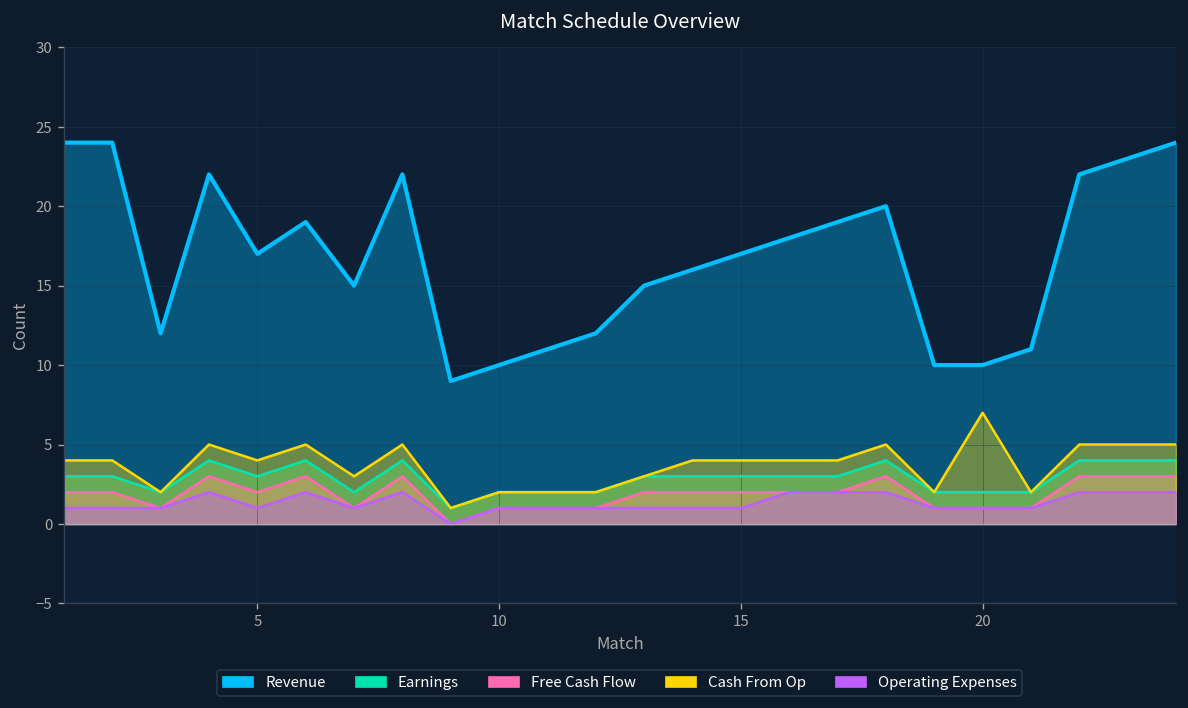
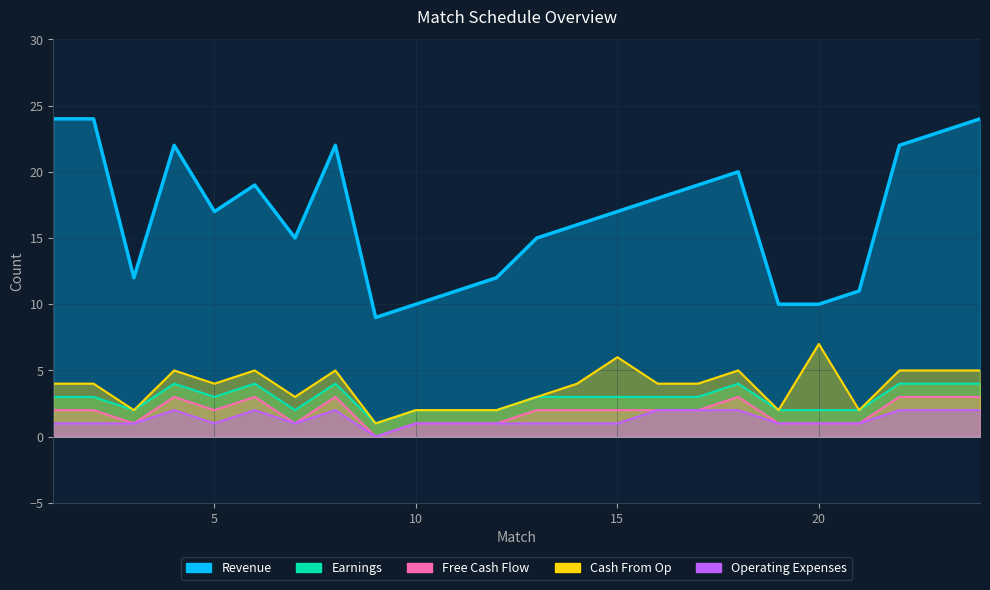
  {
    "Cash From Op": {
      "5": 4,
-     "15": 4,
+     "15": 6,
      "20": 7
    }
  }
